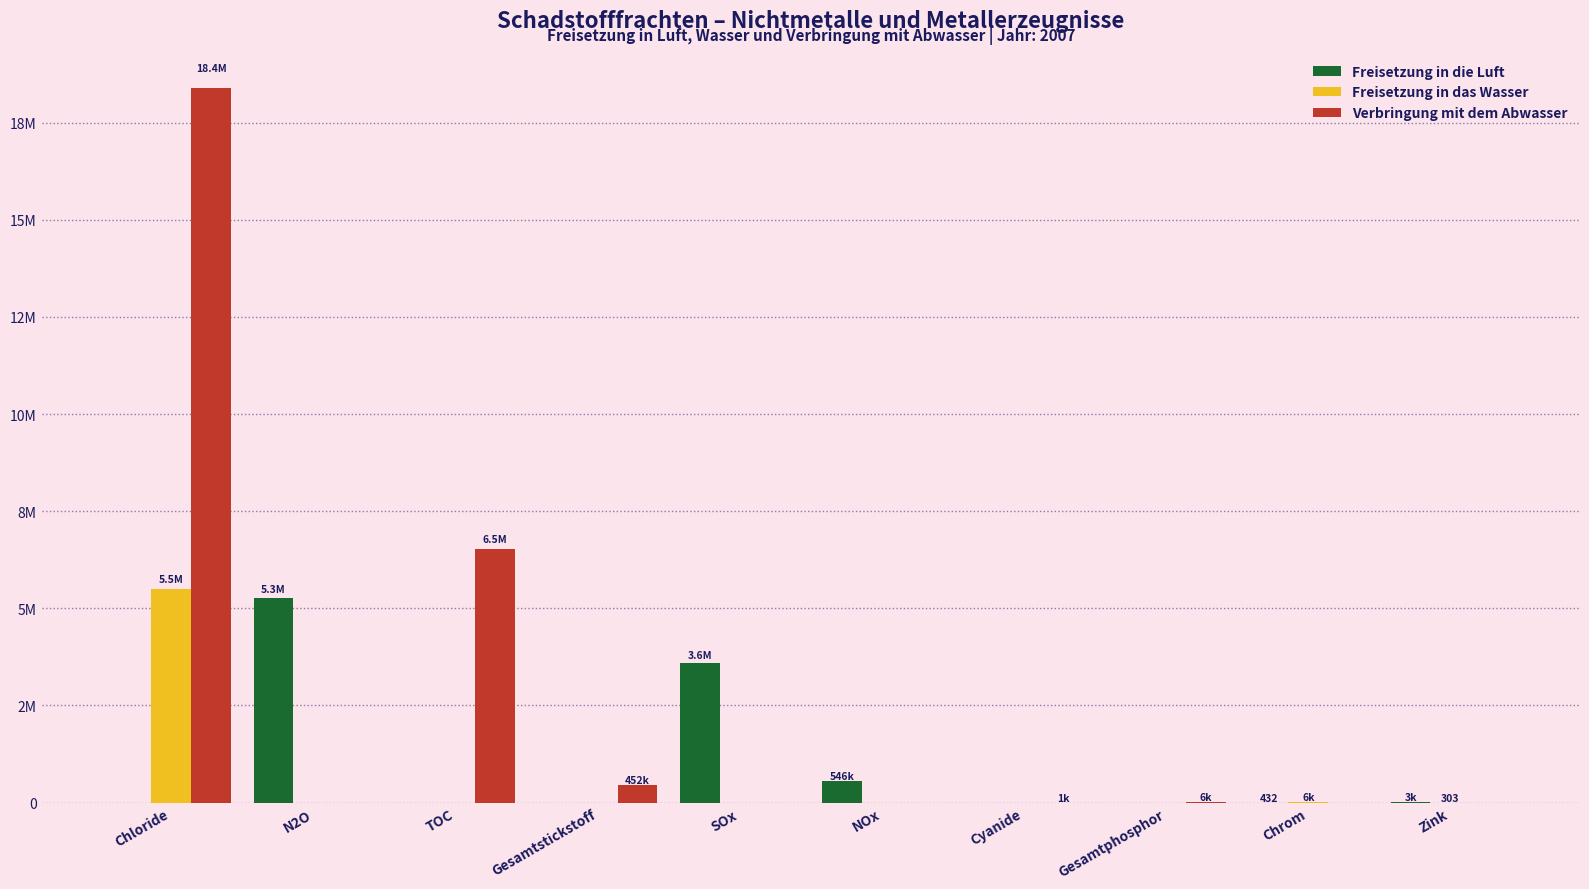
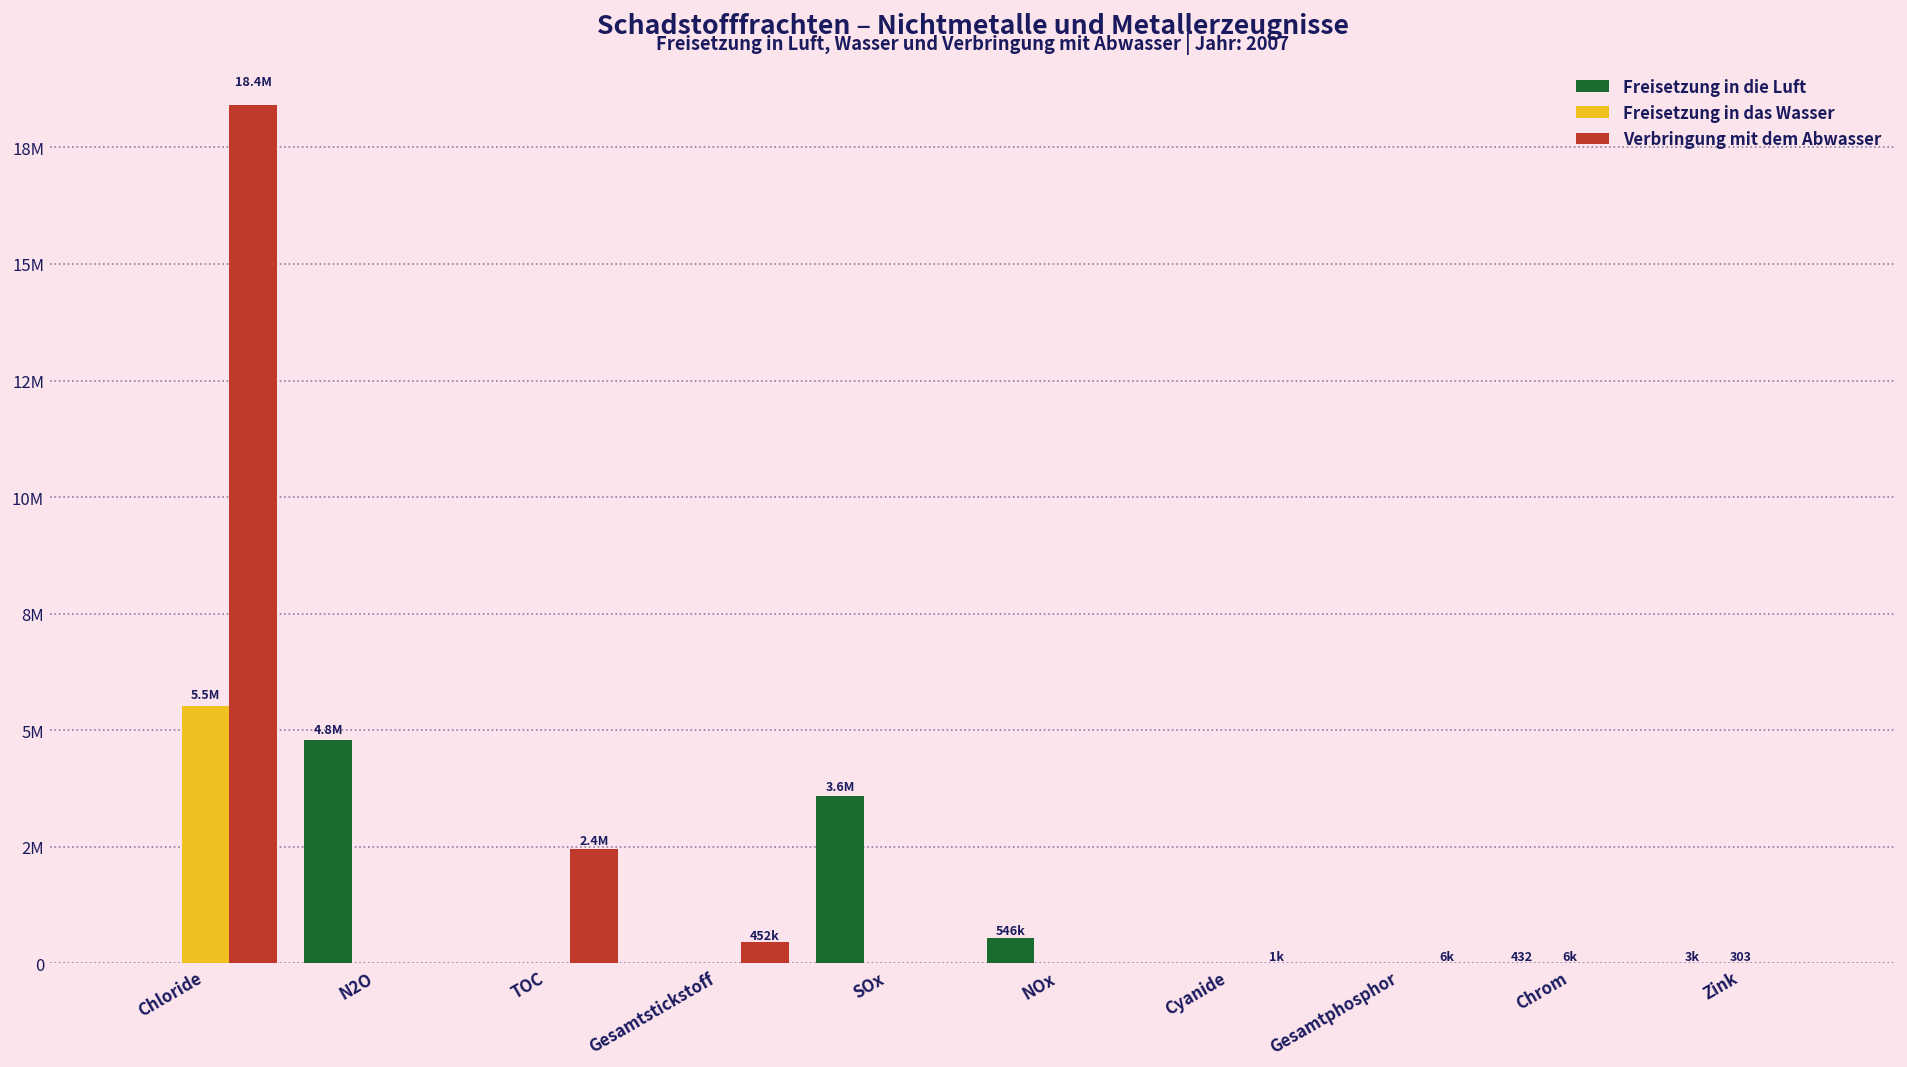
  {
    "Freisetzung in die Luft": {
-     "N2O": "5.3M",
+     "N2O": "4.8M",
      "SOx": "3.6M",
      "NOx": "546k",
      "Chrom": "432",
      "Zink": "3k"
    },
    "Freisetzung in das Wasser": {
      "Chloride": "5.5M",
      "Chrom": "6k",
      "Zink": "303"
    },
    "Verbringung mit dem Abwasser": {
      "Chloride": "18.4M",
-     "TOC": "6.5M",
+     "TOC": "2.4M",
      "Gesamtstickstoff": "452k",
      "Cyanide": "1k",
      "Gesamtphosphor": "6k"
    }
  }
